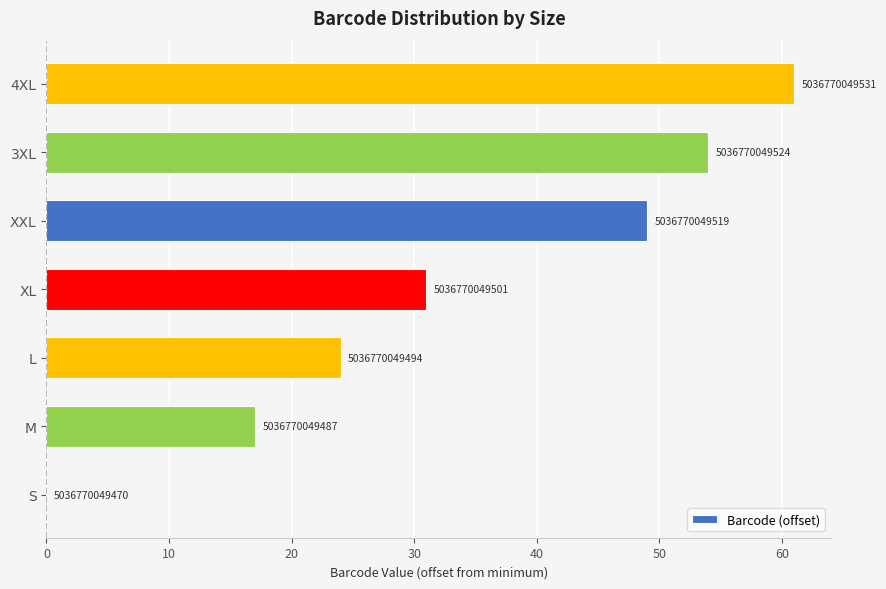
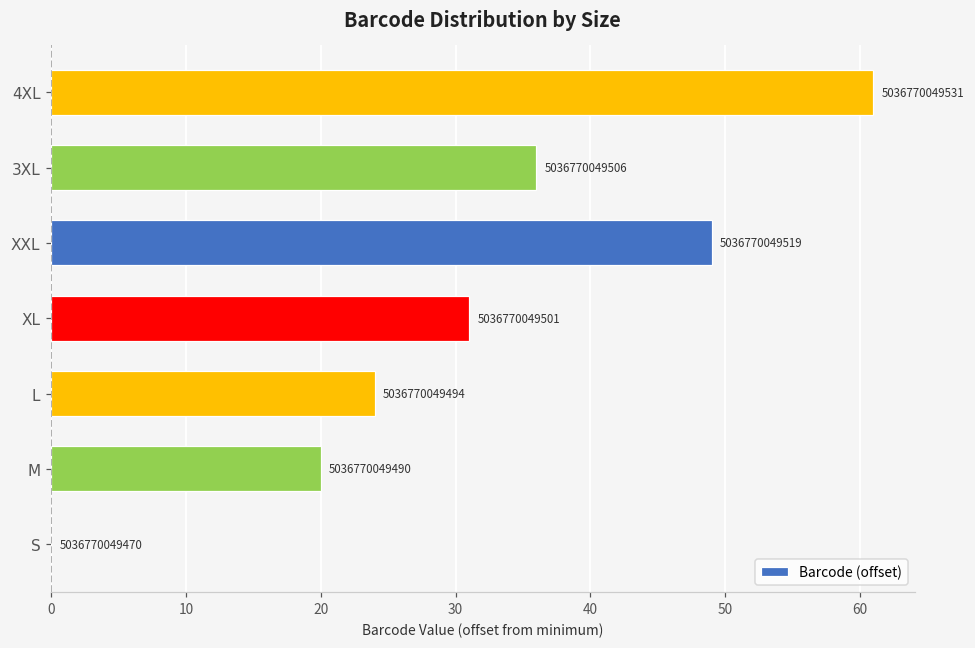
  {
-   "3XL": 5036770049524,
-   "M": 5036770049487
+   "3XL": 5036770049506,
+   "M": 5036770049490
  }
